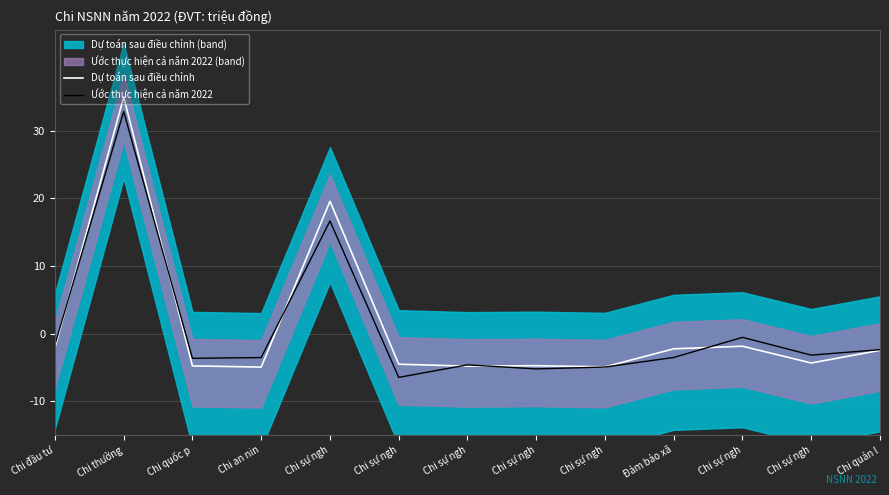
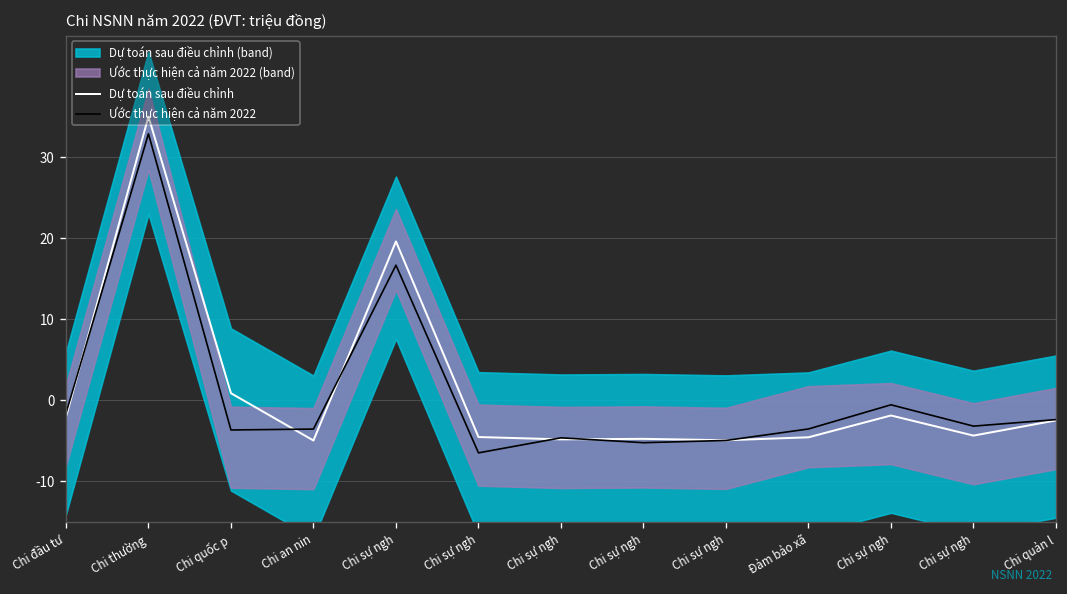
  {
    "Dự toán sau điều chỉnh": {
      "Chi đầu tư": -2,
-     "Chi quốc p": -5,
+     "Chi quốc p": 1,
      "Chi an nin": -5,
-     "Đảm bảo xã": -2
+     "Đảm bảo xã": -5
    },
    "Ước thực hiện cả năm 2022": {
      "Chi đầu tư": -2,
      "Chi thường": 33,
      "Chi quốc p": -4,
      "Chi an nin": -4,
      "Đảm bảo xã": -4
    }
  }
